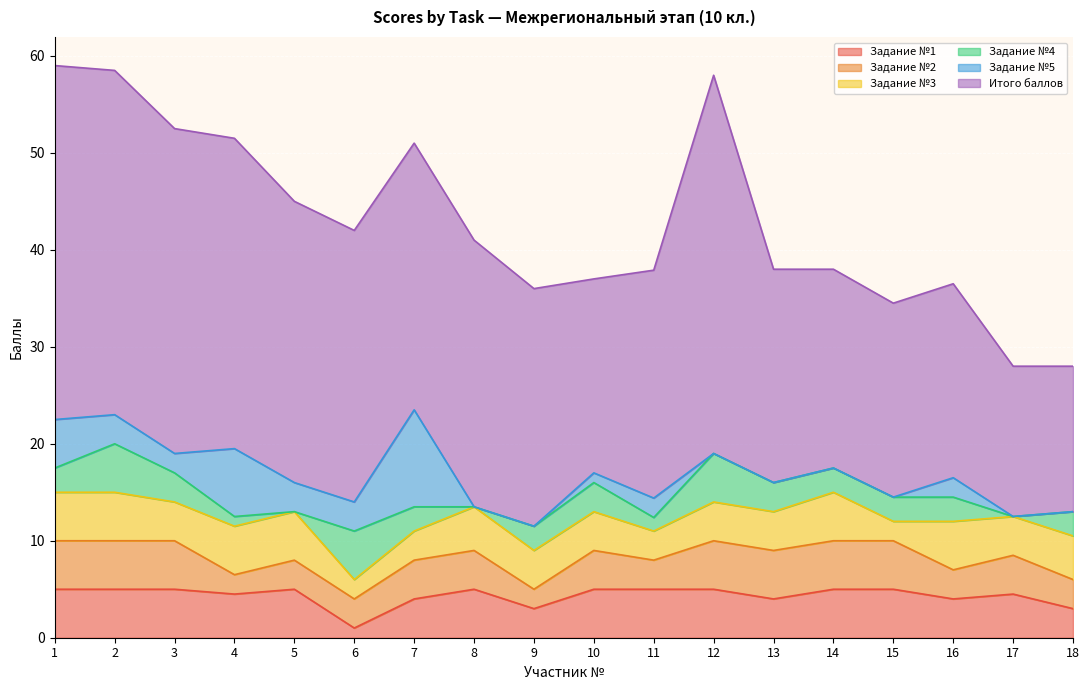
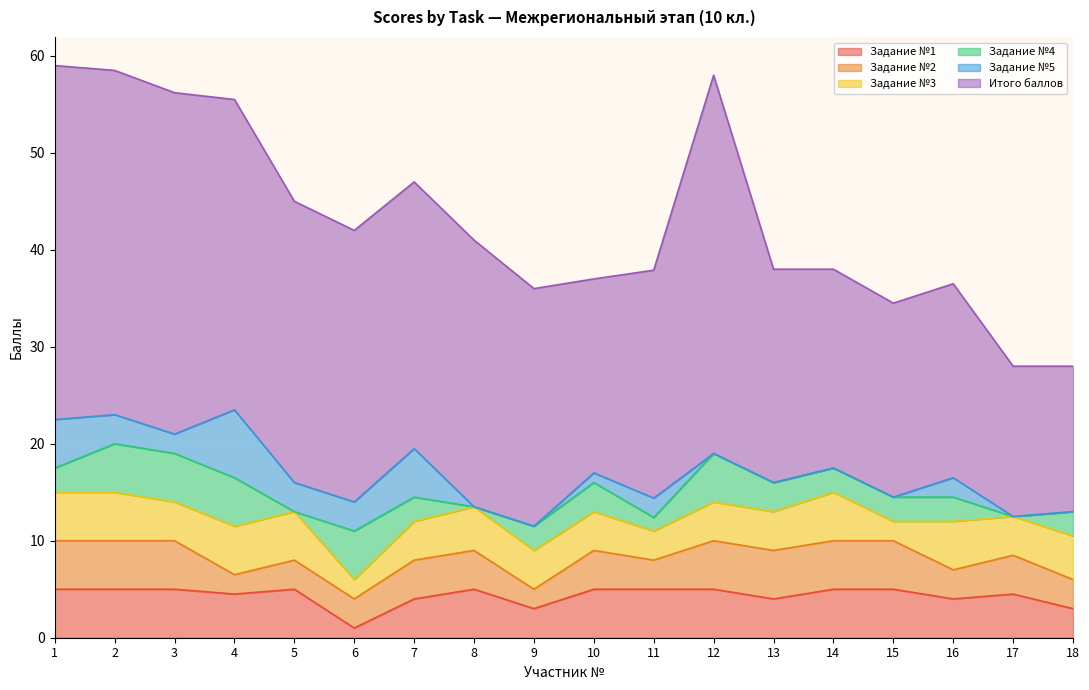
  {
    "Задание №3": {
      "1": 5,
      "2": 5,
      "3": 4,
      "4": 5,
      "6": 2,
-     "7": 3,
+     "7": 4,
      "9": 4,
      "10": 4,
      "11": 3,
      "12": 4,
      "13": 4,
      "14": 5,
      "15": 2,
      "16": 5,
      "18": 5
    },
    "Задание №4": {
      "1": 3,
      "2": 5,
-     "3": 3,
-     "4": 1,
+     "3": 5,
+     "4": 5,
      "6": 5,
      "7": 3,
      "10": 3,
      "11": 1,
      "16": 3
    },
    "Задание №5": {
      "1": 5,
      "2": 3,
      "3": 2,
      "4": 7,
      "5": 3,
      "6": 3,
-     "7": 10,
+     "7": 5,
      "10": 1,
      "11": 2,
      "16": 2
    },
    "Итого баллов": {
      "1": 37,
      "2": 36,
-     "3": 34,
+     "3": 35,
      "4": 32,
      "5": 29,
      "6": 28,
      "7": 28,
      "8": 28,
      "9": 25,
      "10": 20,
      "11": 24,
      "12": 39,
      "13": 22,
      "14": 21,
      "15": 20,
      "16": 20,
      "17": 16,
      "18": 15
    }
  }
